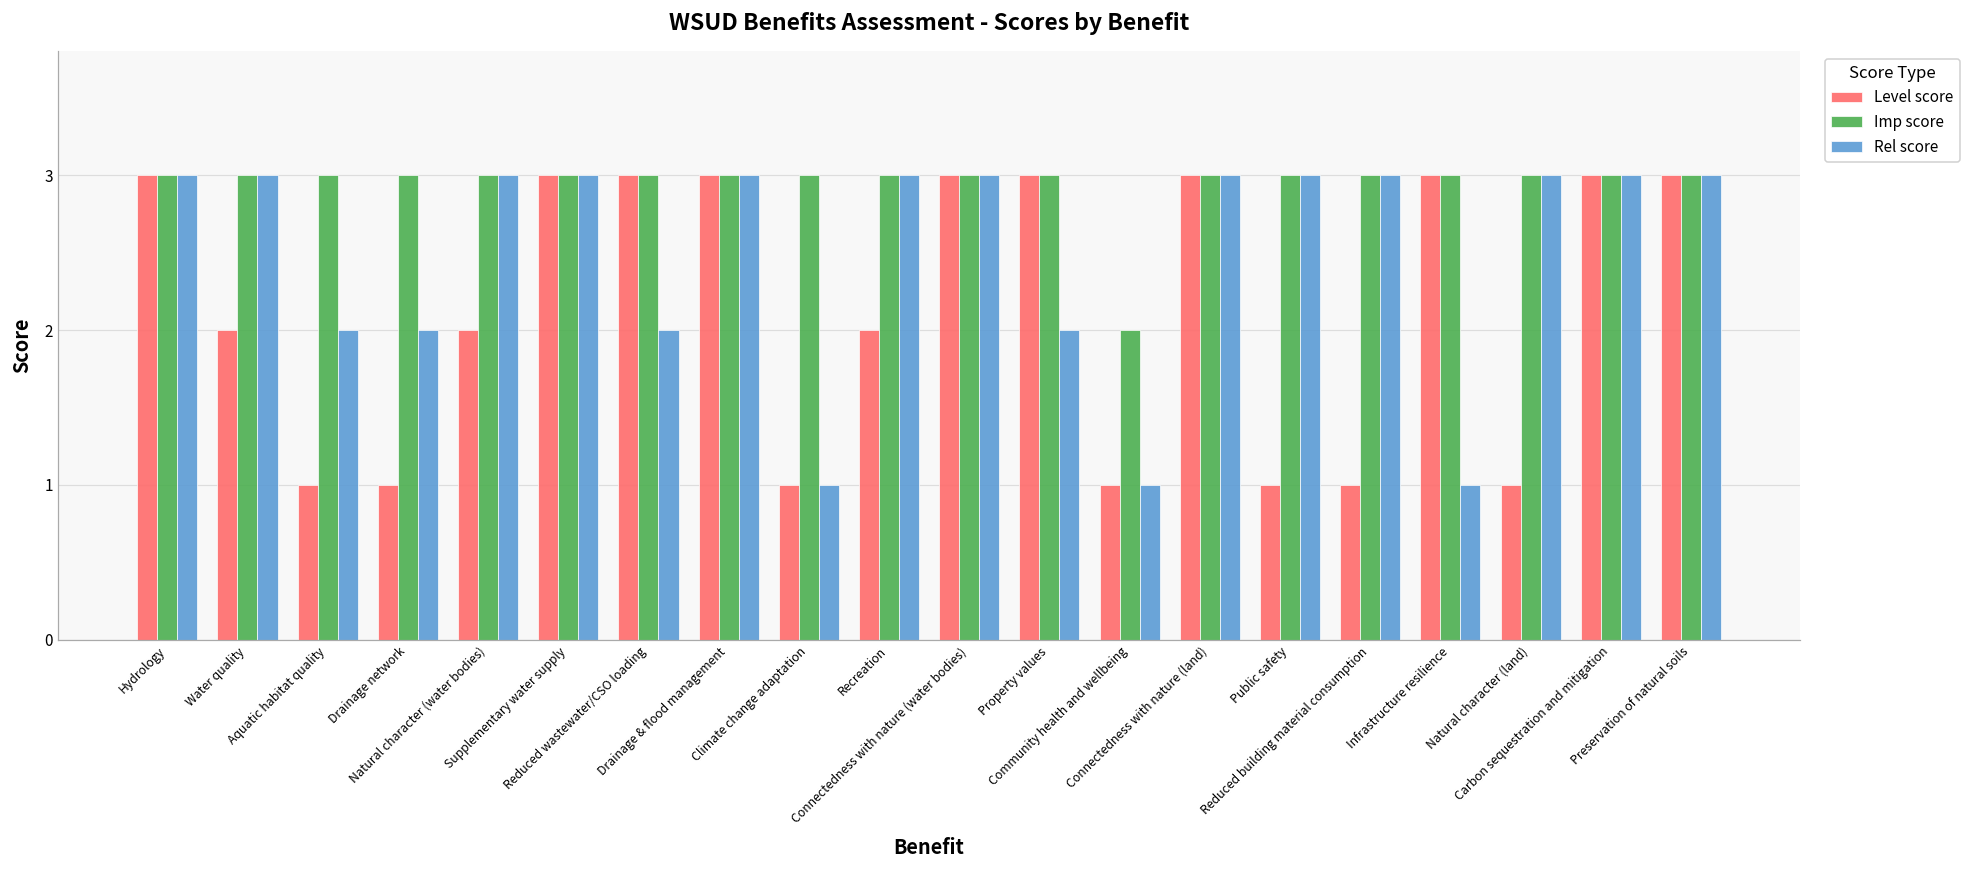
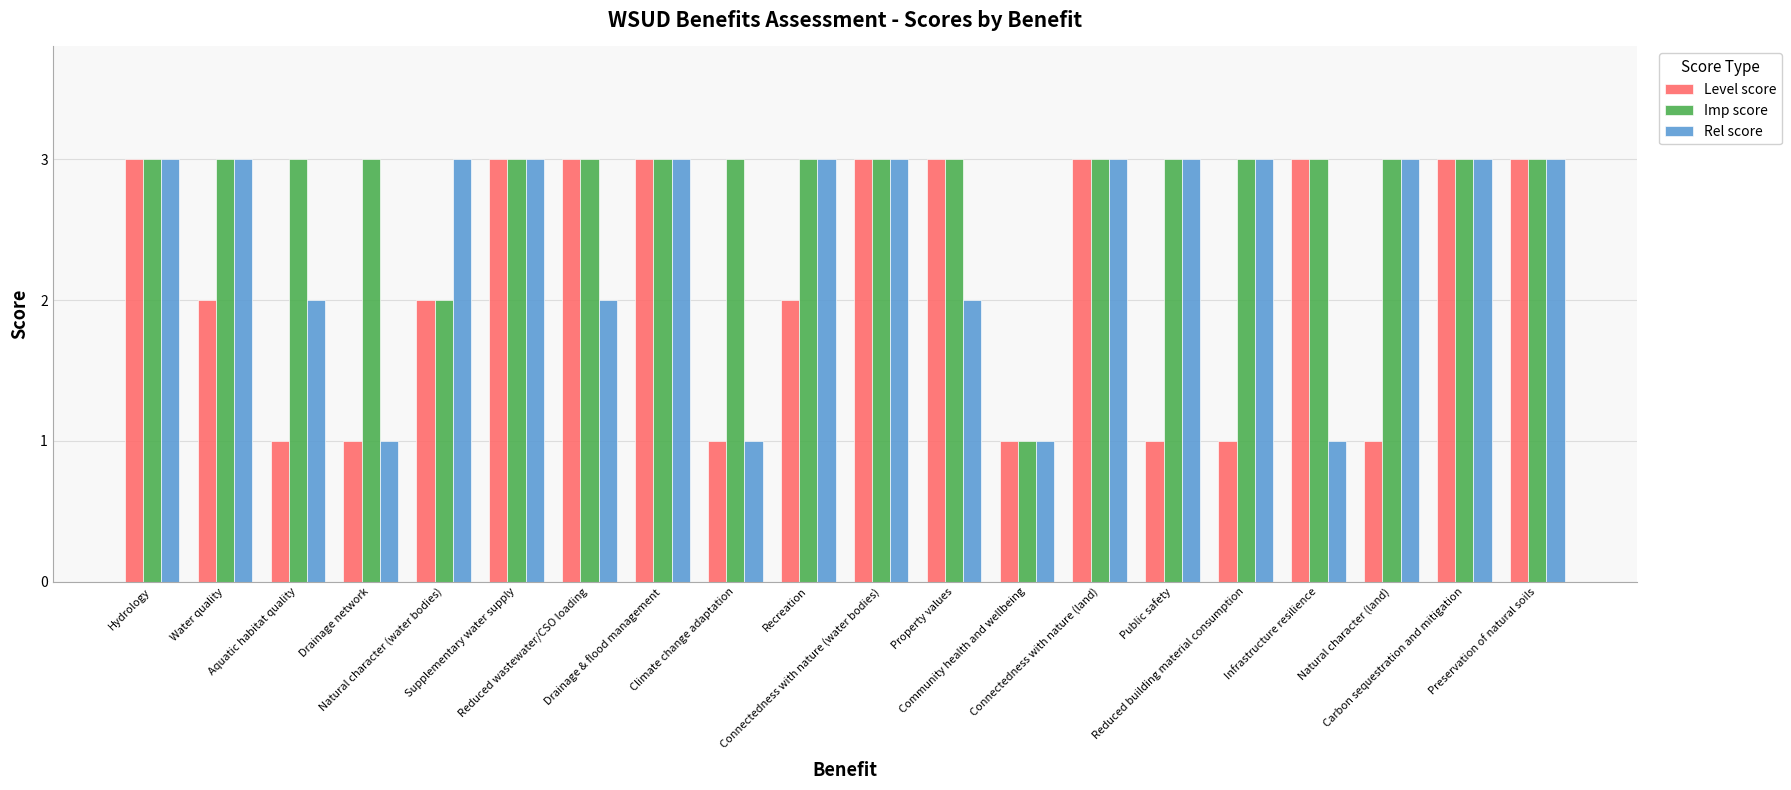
  {
    "Level score": {
      "Hydrology": 3,
      "Water quality": 2,
      "Aquatic habitat quality": 1,
      "Drainage network": 1,
      "Natural character (water bodies)": 2,
      "Supplementary water supply": 3,
      "Reduced wastewater/CSO loading": 3,
      "Drainage & flood management": 3,
      "Climate change adaptation": 1,
      "Recreation": 2,
      "Connectedness with nature (water bodies)": 3,
      "Property values": 3,
      "Community health and wellbeing": 1,
      "Connectedness with nature (land)": 3,
      "Public safety": 1,
      "Reduced building material consumption": 1,
      "Infrastructure resilience": 3,
      "Natural character (land)": 1,
      "Carbon sequestration and mitigation": 3,
      "Preservation of natural soils": 3
    },
    "Imp score": {
      "Hydrology": 3,
      "Water quality": 3,
      "Aquatic habitat quality": 3,
      "Drainage network": 3,
-     "Natural character (water bodies)": 3,
+     "Natural character (water bodies)": 2,
      "Supplementary water supply": 3,
      "Reduced wastewater/CSO loading": 3,
      "Drainage & flood management": 3,
      "Climate change adaptation": 3,
      "Recreation": 3,
      "Connectedness with nature (water bodies)": 3,
      "Property values": 3,
-     "Community health and wellbeing": 2,
+     "Community health and wellbeing": 1,
      "Connectedness with nature (land)": 3,
      "Public safety": 3,
      "Reduced building material consumption": 3,
      "Infrastructure resilience": 3,
      "Natural character (land)": 3,
      "Carbon sequestration and mitigation": 3,
      "Preservation of natural soils": 3
    },
    "Rel score": {
      "Hydrology": 3,
      "Water quality": 3,
      "Aquatic habitat quality": 2,
-     "Drainage network": 2,
+     "Drainage network": 1,
      "Natural character (water bodies)": 3,
      "Supplementary water supply": 3,
      "Reduced wastewater/CSO loading": 2,
      "Drainage & flood management": 3,
      "Climate change adaptation": 1,
      "Recreation": 3,
      "Connectedness with nature (water bodies)": 3,
      "Property values": 2,
      "Community health and wellbeing": 1,
      "Connectedness with nature (land)": 3,
      "Public safety": 3,
      "Reduced building material consumption": 3,
      "Infrastructure resilience": 1,
      "Natural character (land)": 3,
      "Carbon sequestration and mitigation": 3,
      "Preservation of natural soils": 3
    }
  }
